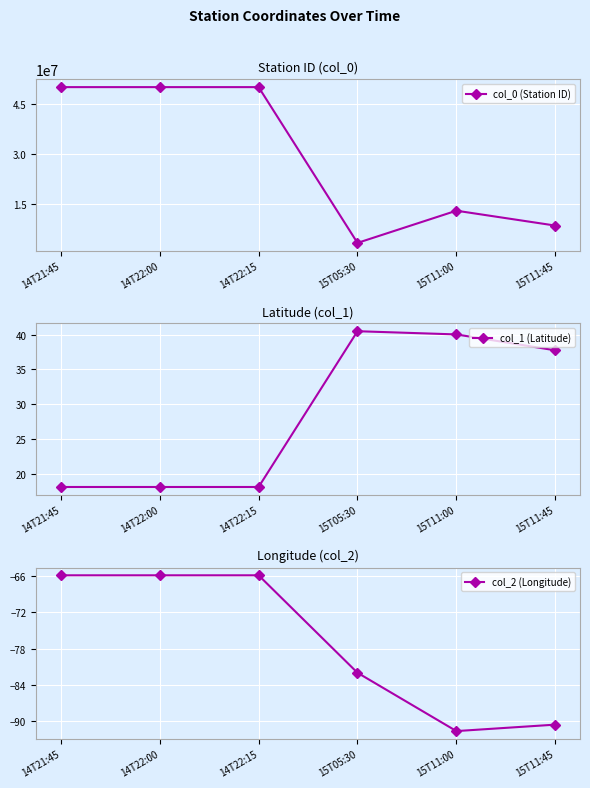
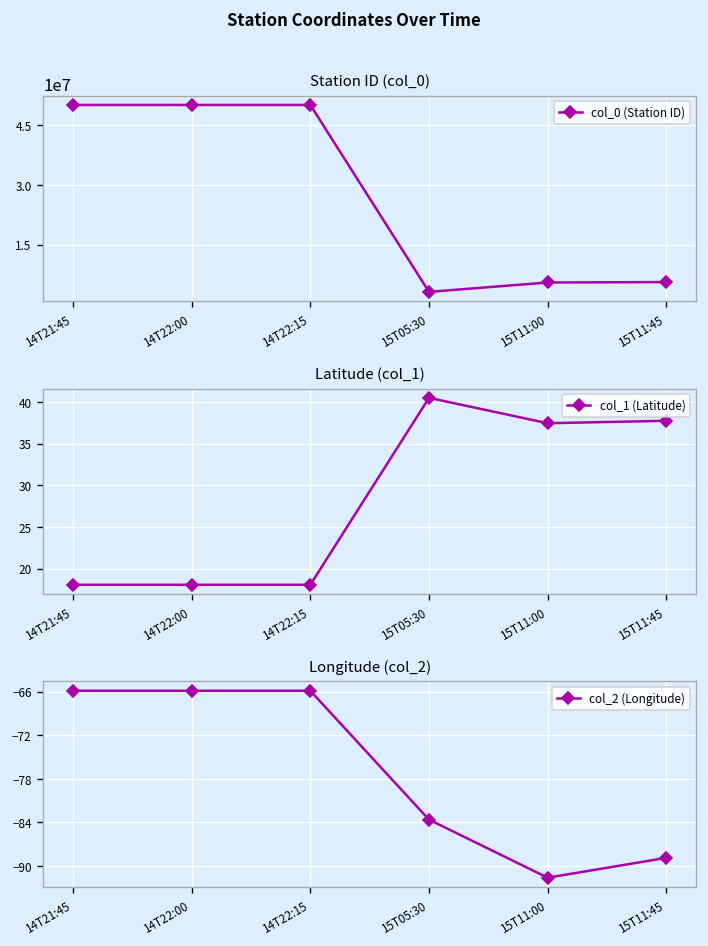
  {
    "Station ID (col_0)": {
      "14T21:45": 50000000,
      "14T22:00": 50000000,
      "14T22:15": 50000000,
      "15T05:30": 3000000,
-     "15T11:00": 13000000,
-     "15T11:45": 8000000
+     "15T11:00": 5000000,
+     "15T11:45": 6000000
    },
    "Latitude (col_1)": {
      "14T21:45": 18,
      "14T22:00": 18,
      "14T22:15": 18,
      "15T05:30": 40,
-     "15T11:00": 40,
+     "15T11:00": 37,
      "15T11:45": 38
    },
    "Longitude (col_2)": {
      "14T21:45": -66,
      "14T22:00": -66,
      "14T22:15": -66,
-     "15T05:30": -82,
+     "15T05:30": -84,
      "15T11:00": -92,
-     "15T11:45": -91
+     "15T11:45": -89
    }
  }
